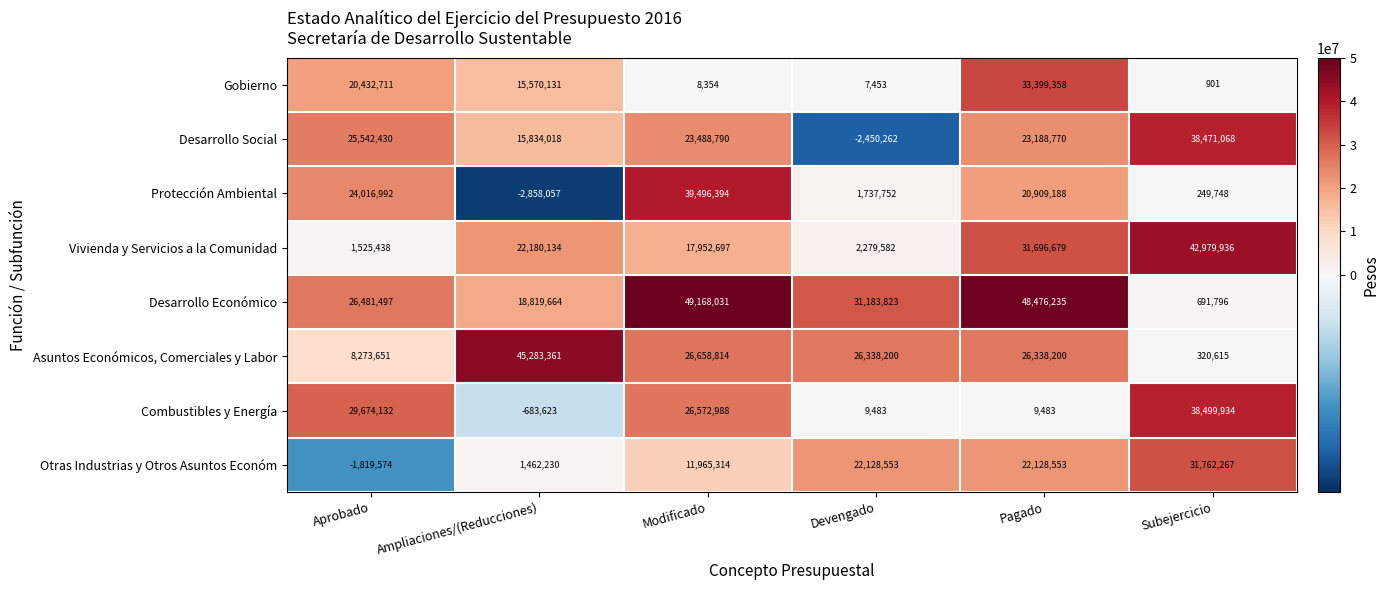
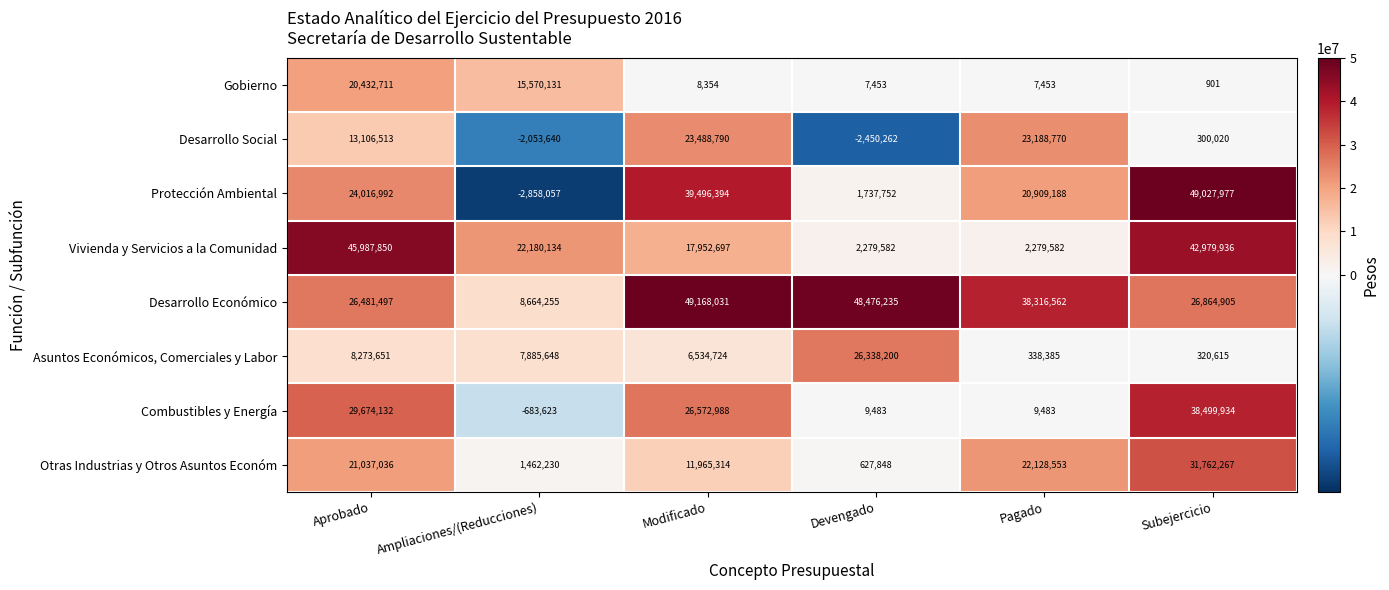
  {
    "Gobierno": {
      "Aprobado": "20,432,711",
      "Ampliaciones/(Reducciones)": "15,570,131",
      "Modificado": "8,354",
      "Devengado": "7,453",
-     "Pagado": "33,399,358",
+     "Pagado": "7,453",
      "Subejercicio": "901"
    },
    "Desarrollo Social": {
-     "Aprobado": "25,542,430",
-     "Ampliaciones/(Reducciones)": "15,834,018",
+     "Aprobado": "13,106,513",
+     "Ampliaciones/(Reducciones)": "-2,053,640",
      "Modificado": "23,488,790",
      "Devengado": "-2,450,262",
      "Pagado": "23,188,770",
-     "Subejercicio": "38,471,068"
+     "Subejercicio": "300,020"
    },
    "Protección Ambiental": {
      "Aprobado": "24,016,992",
      "Ampliaciones/(Reducciones)": "-2,858,057",
      "Modificado": "39,496,394",
      "Devengado": "1,737,752",
      "Pagado": "20,909,188",
-     "Subejercicio": "249,748"
+     "Subejercicio": "49,027,977"
    },
    "Vivienda y Servicios a la Comunidad": {
-     "Aprobado": "1,525,438",
+     "Aprobado": "45,987,850",
      "Ampliaciones/(Reducciones)": "22,180,134",
      "Modificado": "17,952,697",
      "Devengado": "2,279,582",
-     "Pagado": "31,696,679",
+     "Pagado": "2,279,582",
      "Subejercicio": "42,979,936"
    },
    "Desarrollo Económico": {
      "Aprobado": "26,481,497",
-     "Ampliaciones/(Reducciones)": "18,819,664",
+     "Ampliaciones/(Reducciones)": "8,664,255",
      "Modificado": "49,168,031",
-     "Devengado": "31,183,823",
-     "Pagado": "48,476,235",
-     "Subejercicio": "691,796"
+     "Devengado": "48,476,235",
+     "Pagado": "38,316,562",
+     "Subejercicio": "26,864,905"
    },
    "Asuntos Económicos, Comerciales y Labor": {
      "Aprobado": "8,273,651",
-     "Ampliaciones/(Reducciones)": "45,283,361",
-     "Modificado": "26,658,814",
+     "Ampliaciones/(Reducciones)": "7,885,648",
+     "Modificado": "6,534,724",
      "Devengado": "26,338,200",
-     "Pagado": "26,338,200",
+     "Pagado": "338,385",
      "Subejercicio": "320,615"
    },
    "Combustibles y Energía": {
      "Aprobado": "29,674,132",
      "Ampliaciones/(Reducciones)": "-683,623",
      "Modificado": "26,572,988",
      "Devengado": "9,483",
      "Pagado": "9,483",
      "Subejercicio": "38,499,934"
    },
    "Otras Industrias y Otros Asuntos Económ": {
-     "Aprobado": "-1,819,574",
+     "Aprobado": "21,037,036",
      "Ampliaciones/(Reducciones)": "1,462,230",
      "Modificado": "11,965,314",
-     "Devengado": "22,128,553",
+     "Devengado": "627,848",
      "Pagado": "22,128,553",
      "Subejercicio": "31,762,267"
    }
  }
